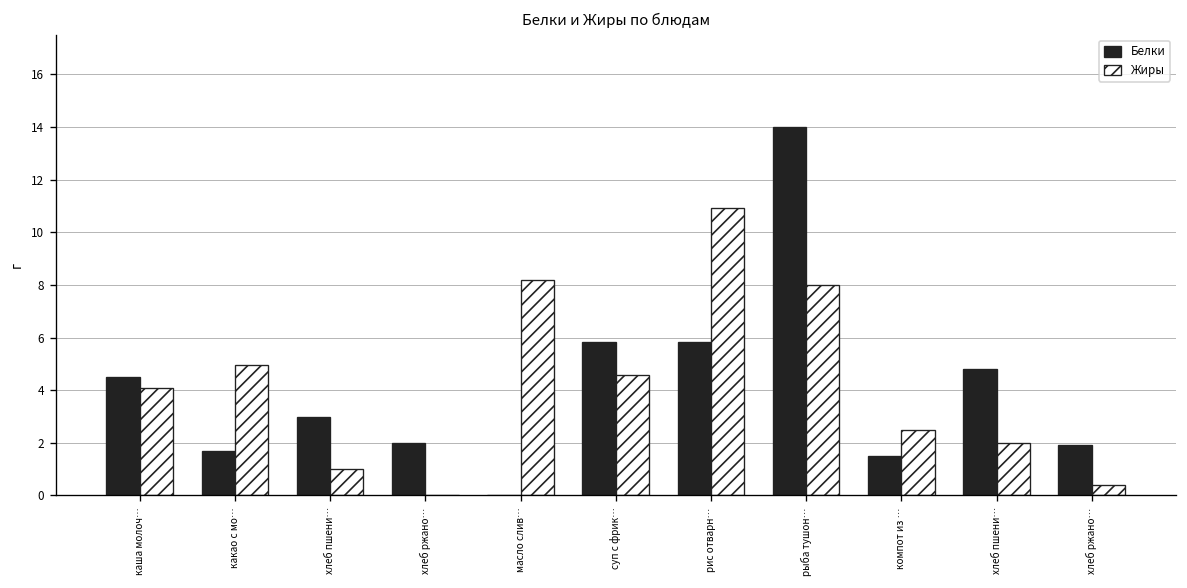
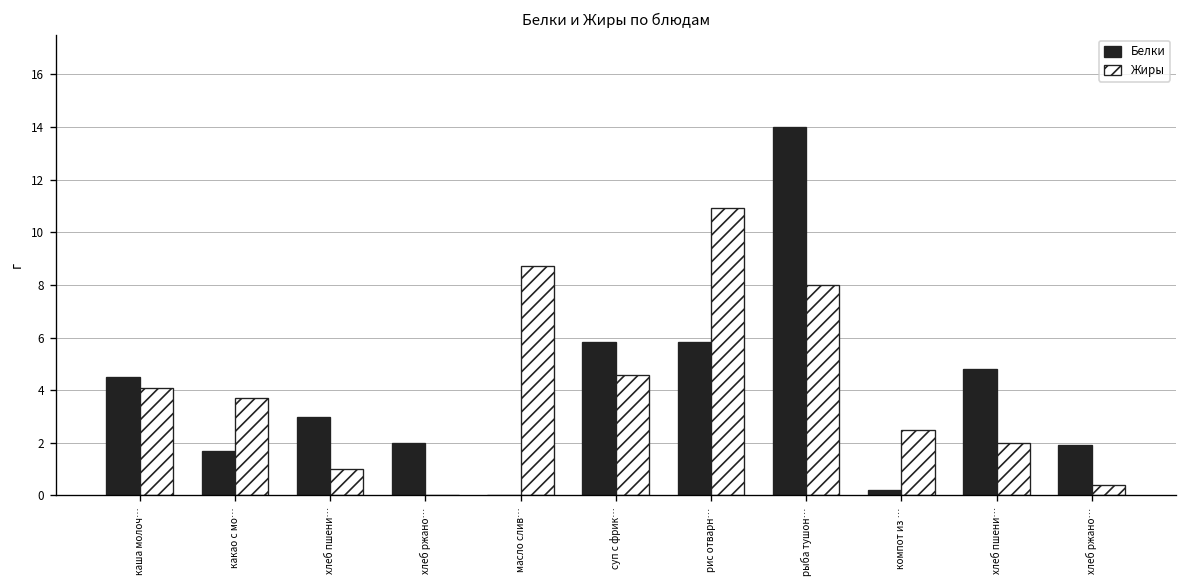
  {
    "Белки": {
      "каша молоч…": 4.5,
      "какао с мо…": 1.7,
      "масло слив…": 0.0,
      "суп с фрик…": 5.8,
      "рис отварн…": 5.8,
      "рыба тушон…": 14.0,
-     "компот из …": 1.5
+     "компот из …": 0.2
    },
    "Жиры": {
      "каша молоч…": 4.1,
-     "какао с мо…": 4.9,
-     "масло слив…": 8.2,
+     "какао с мо…": 3.7,
+     "масло слив…": 8.7,
      "суп с фрик…": 4.6,
      "рис отварн…": 10.9,
      "рыба тушон…": 8.0,
      "компот из …": 2.5
    }
  }
